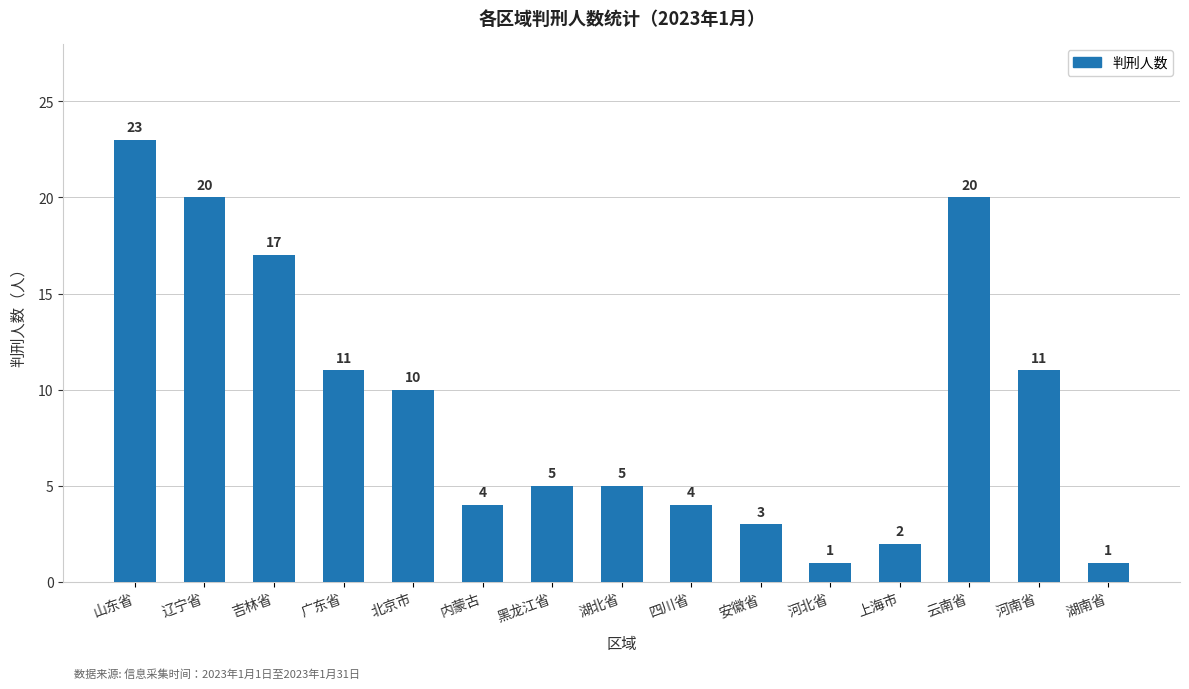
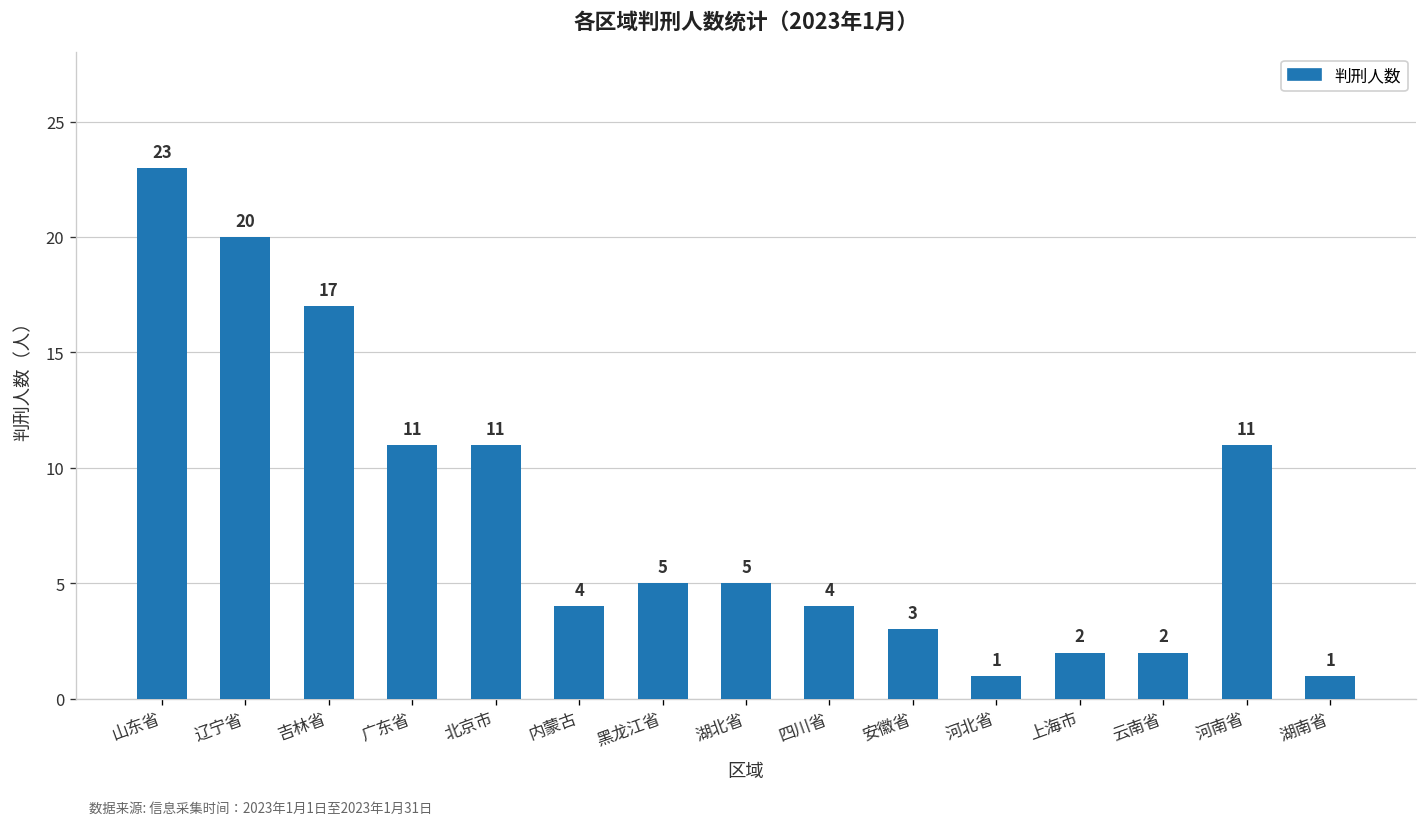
  {
    "山东省": 23,
    "辽宁省": 20,
    "吉林省": 17,
    "广东省": 11,
-   "北京市": 10,
+   "北京市": 11,
    "内蒙古": 4,
    "黑龙江省": 5,
    "湖北省": 5,
    "四川省": 4,
    "安徽省": 3,
    "河北省": 1,
    "上海市": 2,
-   "云南省": 20,
+   "云南省": 2,
    "河南省": 11,
    "湖南省": 1
  }
